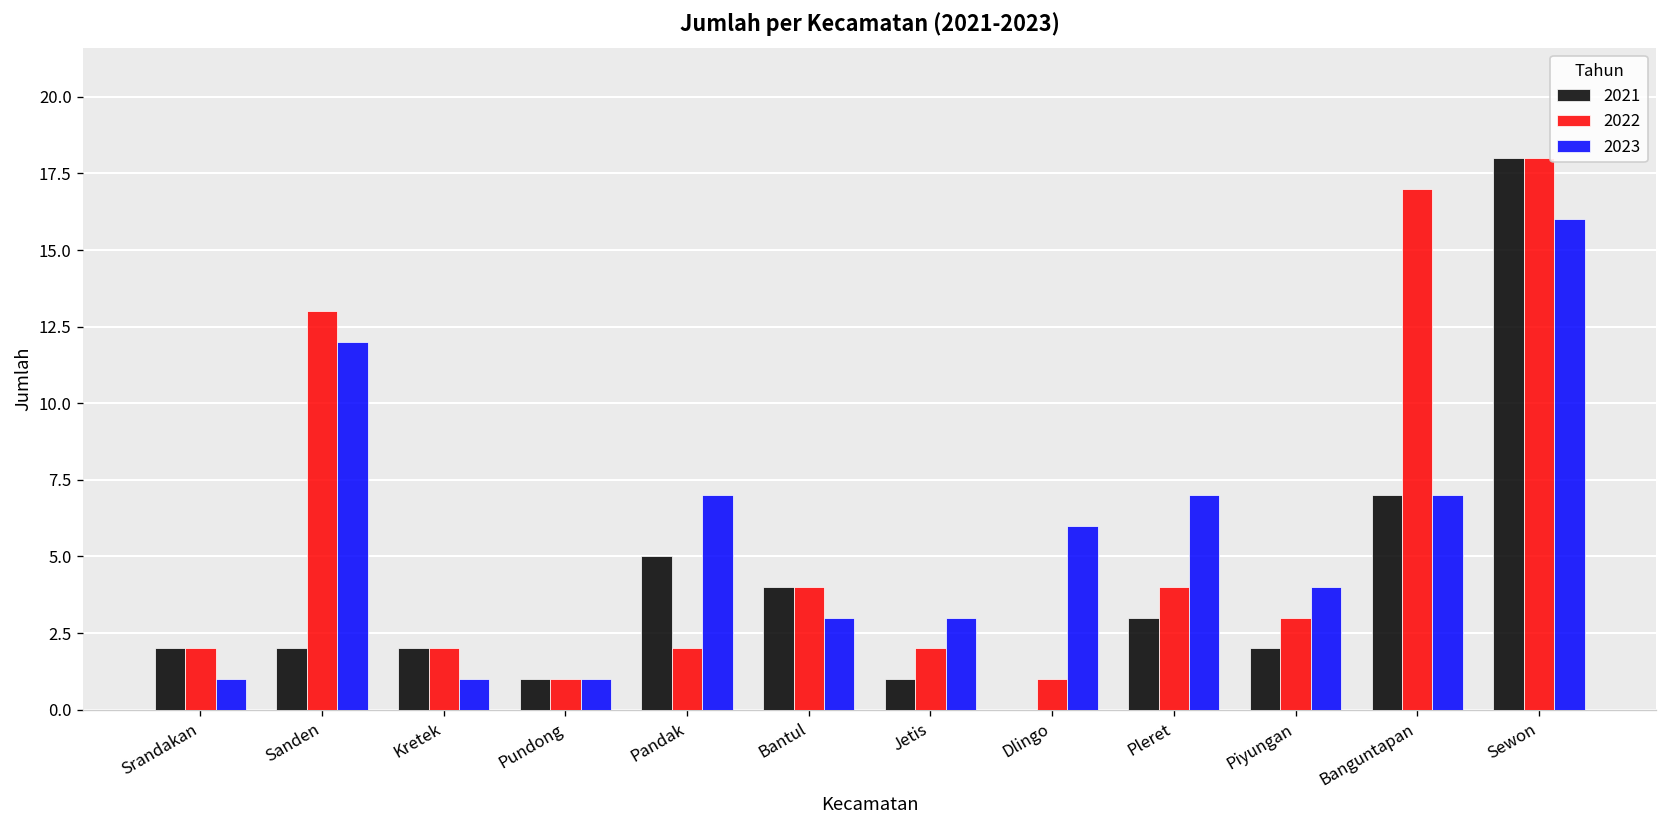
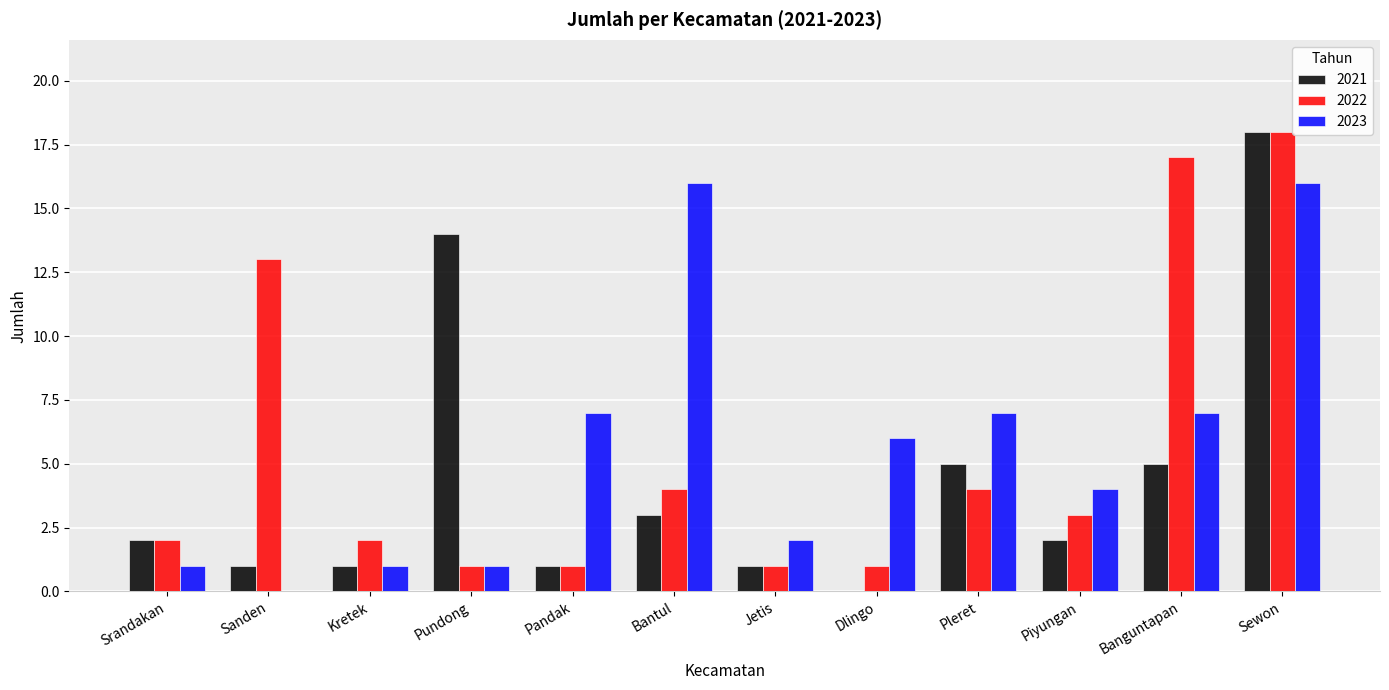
  {
    "2021": {
      "Srandakan": 2,
-     "Sanden": 2,
-     "Kretek": 2,
-     "Pundong": 1,
-     "Pandak": 5,
-     "Bantul": 4,
+     "Sanden": 1,
+     "Kretek": 1,
+     "Pundong": 14,
+     "Pandak": 1,
+     "Bantul": 3,
      "Jetis": 1,
      "Dlingo": 0,
-     "Pleret": 3,
+     "Pleret": 5,
      "Piyungan": 2,
-     "Banguntapan": 7,
+     "Banguntapan": 5,
      "Sewon": 18
    },
    "2022": {
      "Srandakan": 2,
      "Sanden": 13,
      "Kretek": 2,
      "Pundong": 1,
-     "Pandak": 2,
+     "Pandak": 1,
      "Bantul": 4,
-     "Jetis": 2,
+     "Jetis": 1,
      "Dlingo": 1,
      "Pleret": 4,
      "Piyungan": 3,
      "Banguntapan": 17,
      "Sewon": 18
    },
    "2023": {
      "Srandakan": 1,
-     "Sanden": 12,
+     "Sanden": 0,
      "Kretek": 1,
      "Pundong": 1,
      "Pandak": 7,
-     "Bantul": 3,
-     "Jetis": 3,
+     "Bantul": 16,
+     "Jetis": 2,
      "Dlingo": 6,
      "Pleret": 7,
      "Piyungan": 4,
      "Banguntapan": 7,
      "Sewon": 16
    }
  }
